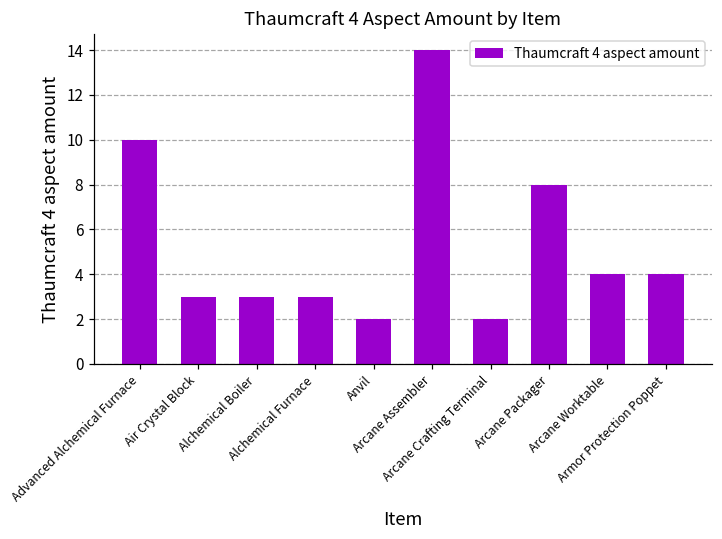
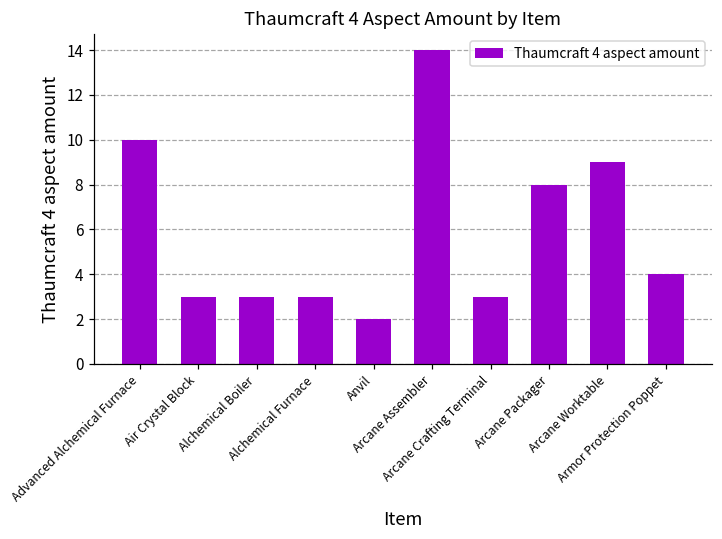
  {
    "Advanced Alchemical Furnace": 10,
    "Air Crystal Block": 3,
    "Alchemical Boiler": 3,
    "Alchemical Furnace": 3,
    "Anvil": 2,
    "Arcane Assembler": 14,
-   "Arcane Crafting Terminal": 2,
+   "Arcane Crafting Terminal": 3,
    "Arcane Packager": 8,
-   "Arcane Worktable": 4,
+   "Arcane Worktable": 9,
    "Armor Protection Poppet": 4
  }
